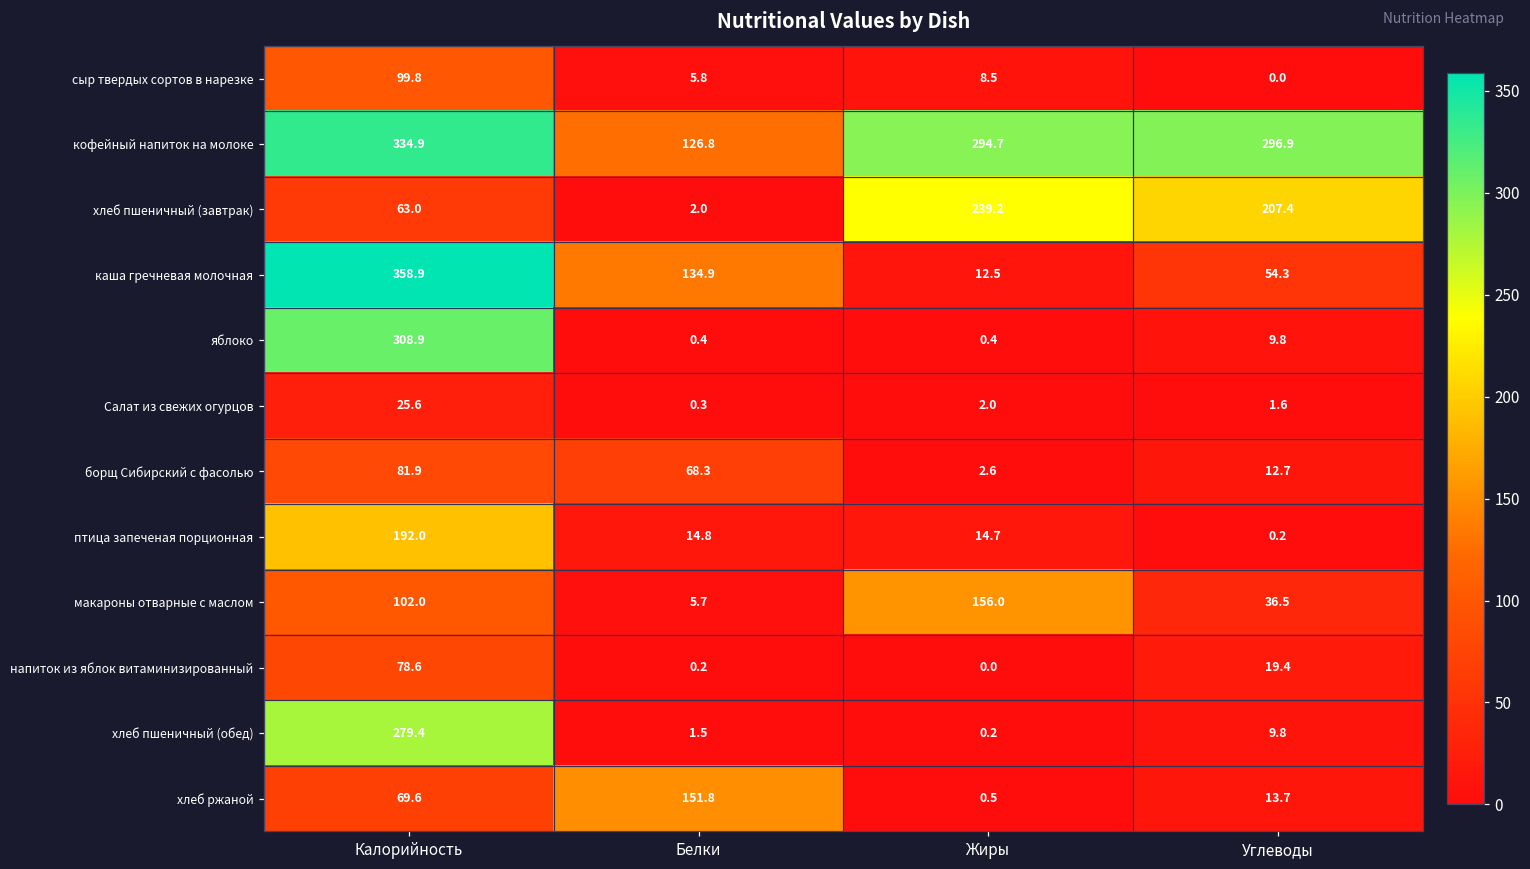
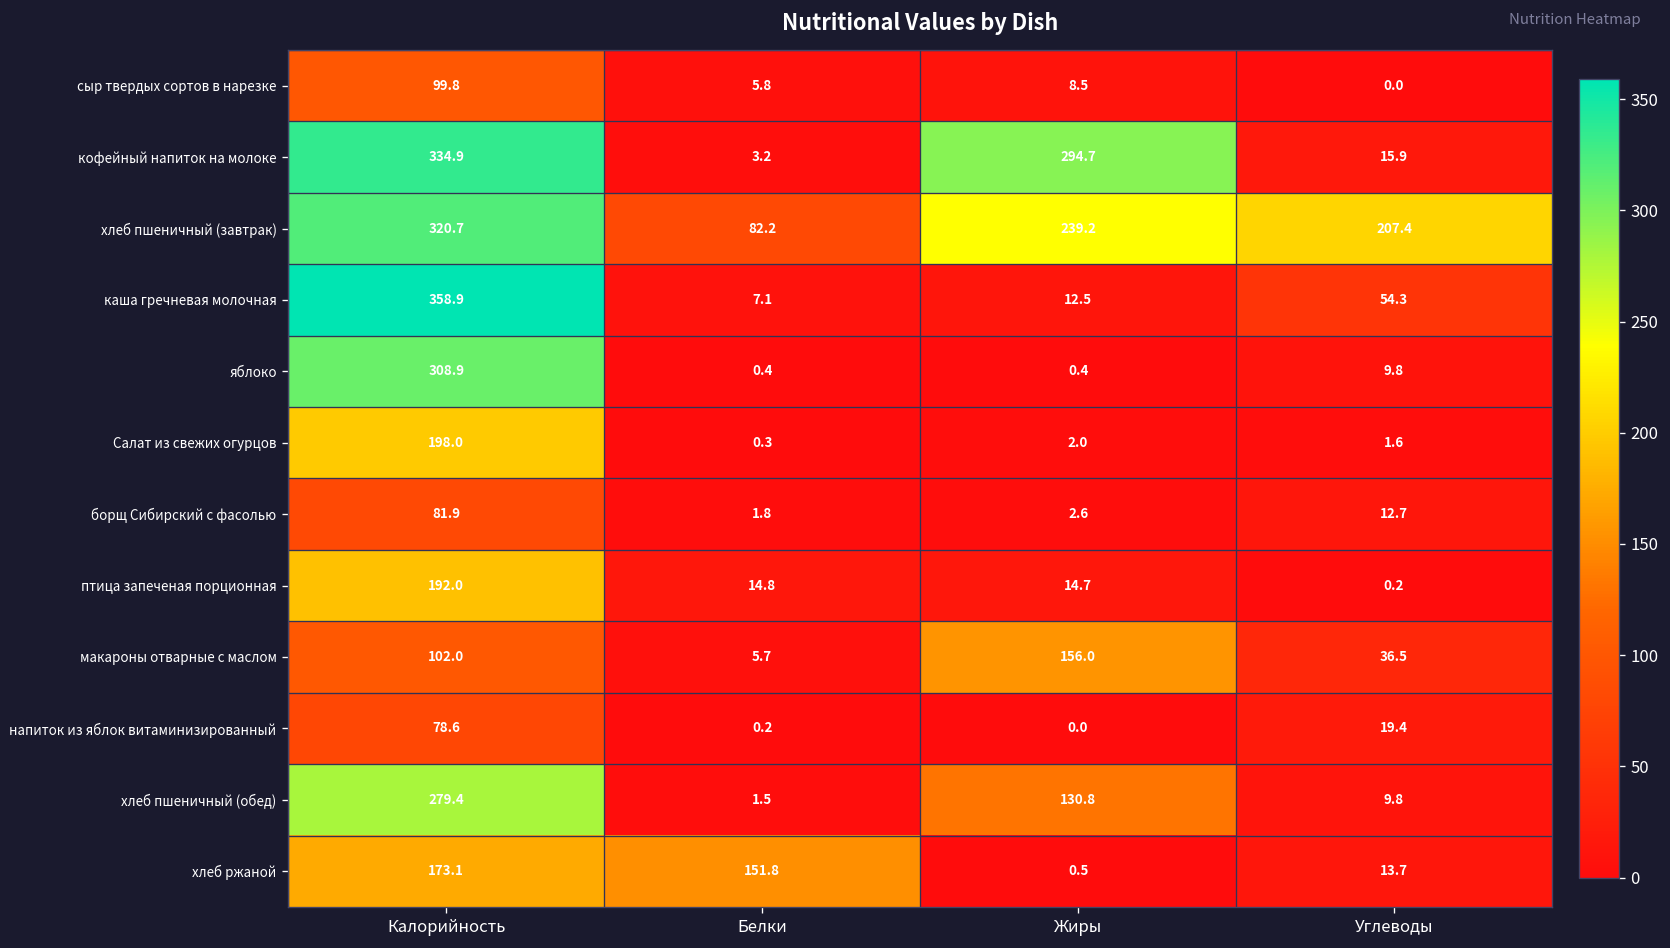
  {
    "сыр твердых сортов в нарезке": {
      "Калорийность": 99.8,
      "Белки": 5.8,
      "Жиры": 8.5,
      "Углеводы": 0.0
    },
    "кофейный напиток на молоке": {
      "Калорийность": 334.9,
-     "Белки": 126.8,
+     "Белки": 3.2,
      "Жиры": 294.7,
-     "Углеводы": 296.9
+     "Углеводы": 15.9
    },
    "хлеб пшеничный (завтрак)": {
-     "Калорийность": 63.0,
-     "Белки": 2.0,
+     "Калорийность": 320.7,
+     "Белки": 82.2,
      "Жиры": 239.2,
      "Углеводы": 207.4
    },
    "каша гречневая молочная": {
      "Калорийность": 358.9,
-     "Белки": 134.9,
+     "Белки": 7.1,
      "Жиры": 12.5,
      "Углеводы": 54.3
    },
    "яблоко": {
      "Калорийность": 308.9,
      "Белки": 0.4,
      "Жиры": 0.4,
      "Углеводы": 9.8
    },
    "Салат из свежих огурцов": {
-     "Калорийность": 25.6,
+     "Калорийность": 198.0,
      "Белки": 0.3,
      "Жиры": 2.0,
      "Углеводы": 1.6
    },
    "борщ Сибирский с фасолью": {
      "Калорийность": 81.9,
-     "Белки": 68.3,
+     "Белки": 1.8,
      "Жиры": 2.6,
      "Углеводы": 12.7
    },
    "птица запеченая порционная": {
      "Калорийность": 192.0,
      "Белки": 14.8,
      "Жиры": 14.7,
      "Углеводы": 0.2
    },
    "макароны отварные с маслом": {
      "Калорийность": 102.0,
      "Белки": 5.7,
      "Жиры": 156.0,
      "Углеводы": 36.5
    },
    "напиток из яблок витаминизированный": {
      "Калорийность": 78.6,
      "Белки": 0.2,
      "Жиры": 0.0,
      "Углеводы": 19.4
    },
    "хлеб пшеничный (обед)": {
      "Калорийность": 279.4,
      "Белки": 1.5,
-     "Жиры": 0.2,
+     "Жиры": 130.8,
      "Углеводы": 9.8
    },
    "хлеб ржаной": {
-     "Калорийность": 69.6,
+     "Калорийность": 173.1,
      "Белки": 151.8,
      "Жиры": 0.5,
      "Углеводы": 13.7
    }
  }
